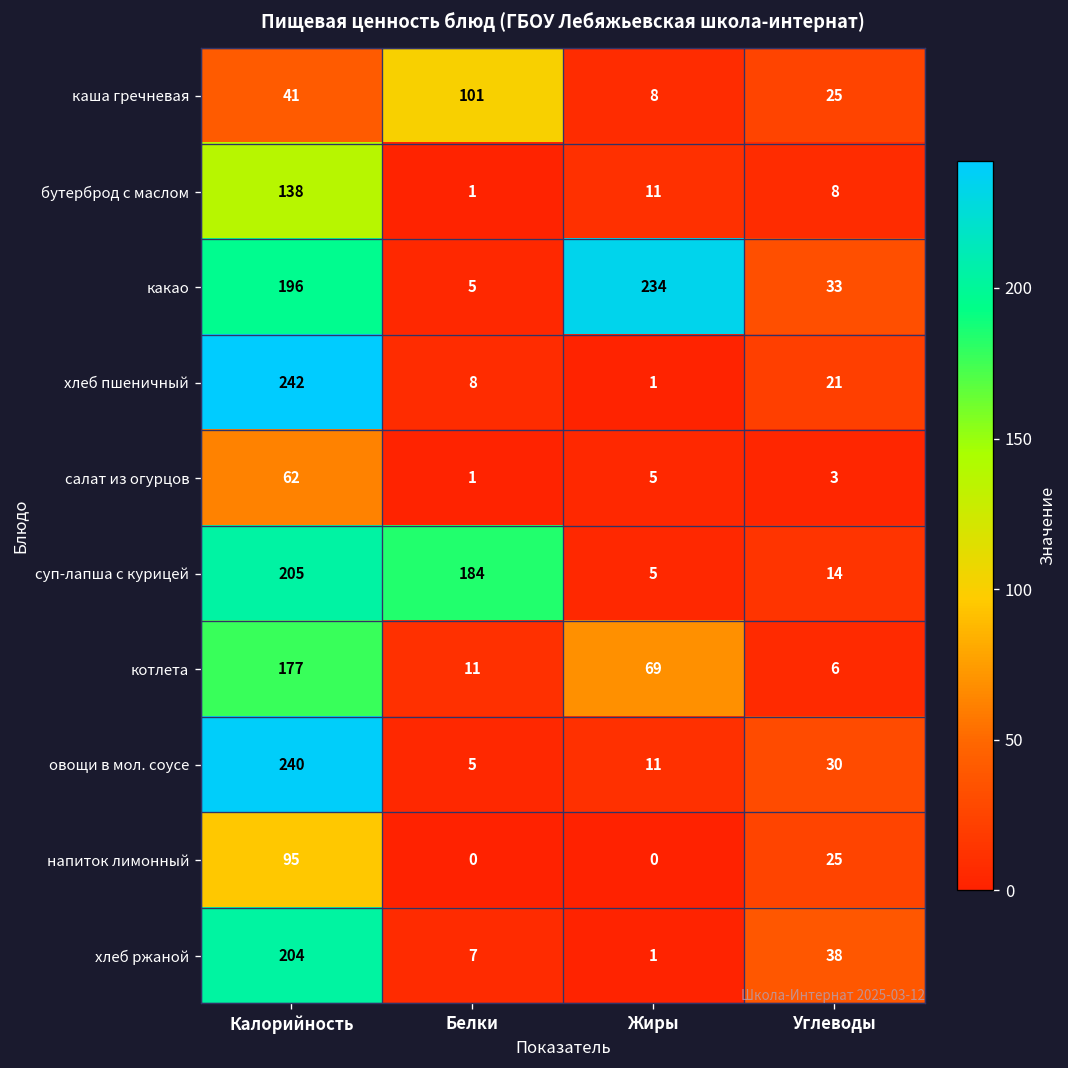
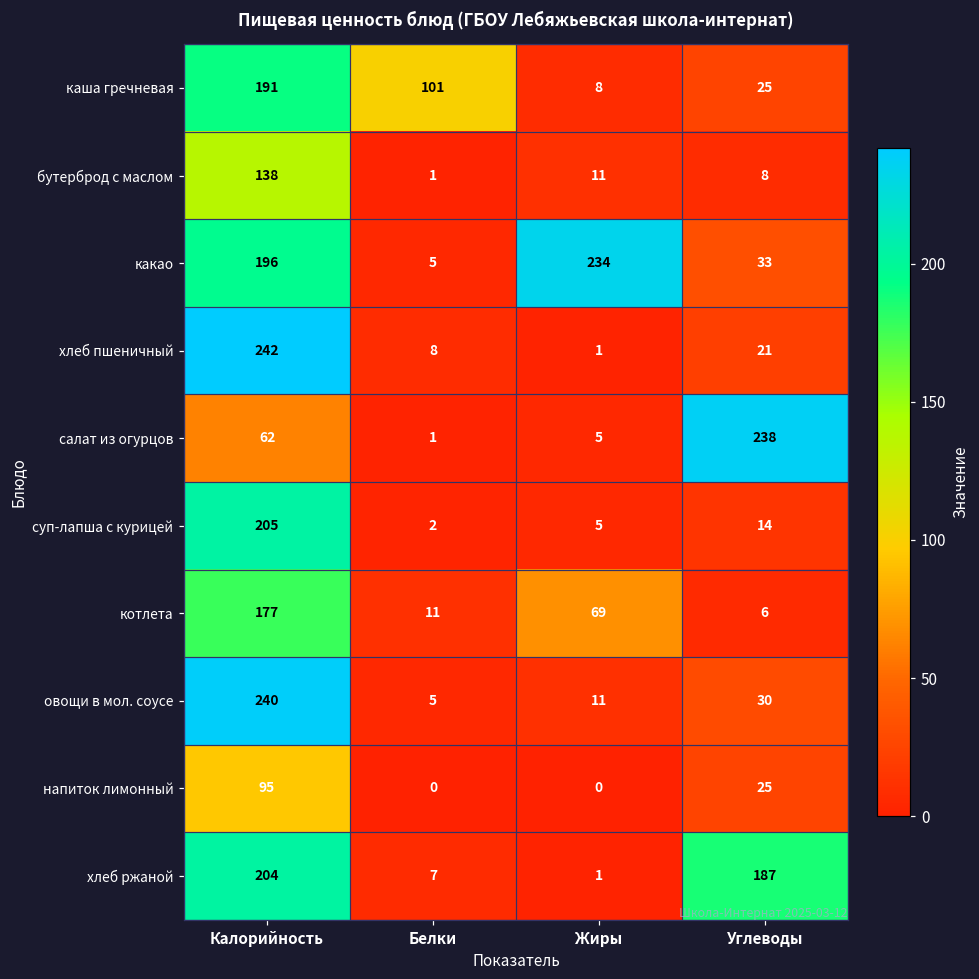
  {
    "каша гречневая": {
-     "Калорийность": 41,
+     "Калорийность": 191,
      "Белки": 101,
      "Жиры": 8,
      "Углеводы": 25
    },
    "бутерброд с маслом": {
      "Калорийность": 138,
      "Белки": 1,
      "Жиры": 11,
      "Углеводы": 8
    },
    "какао": {
      "Калорийность": 196,
      "Белки": 5,
      "Жиры": 234,
      "Углеводы": 33
    },
    "хлеб пшеничный": {
      "Калорийность": 242,
      "Белки": 8,
      "Жиры": 1,
      "Углеводы": 21
    },
    "салат из огурцов": {
      "Калорийность": 62,
      "Белки": 1,
      "Жиры": 5,
-     "Углеводы": 3
+     "Углеводы": 238
    },
    "суп-лапша с курицей": {
      "Калорийность": 205,
-     "Белки": 184,
+     "Белки": 2,
      "Жиры": 5,
      "Углеводы": 14
    },
    "котлета": {
      "Калорийность": 177,
      "Белки": 11,
      "Жиры": 69,
      "Углеводы": 6
    },
    "овощи в мол. соусе": {
      "Калорийность": 240,
      "Белки": 5,
      "Жиры": 11,
      "Углеводы": 30
    },
    "напиток лимонный": {
      "Калорийность": 95,
      "Белки": 0,
      "Жиры": 0,
      "Углеводы": 25
    },
    "хлеб ржаной": {
      "Калорийность": 204,
      "Белки": 7,
      "Жиры": 1,
-     "Углеводы": 38
+     "Углеводы": 187
    }
  }
